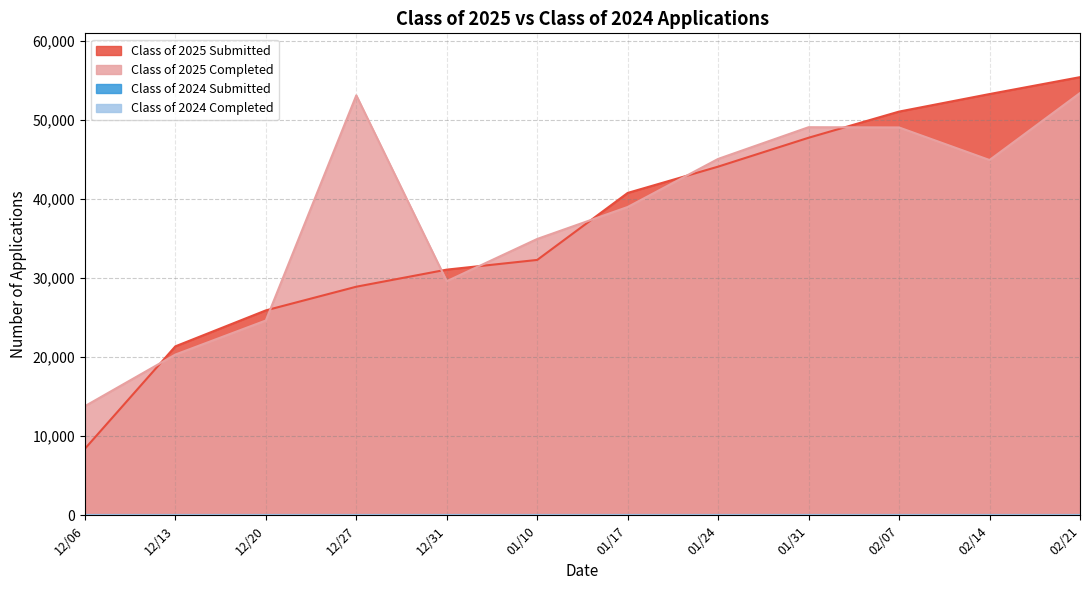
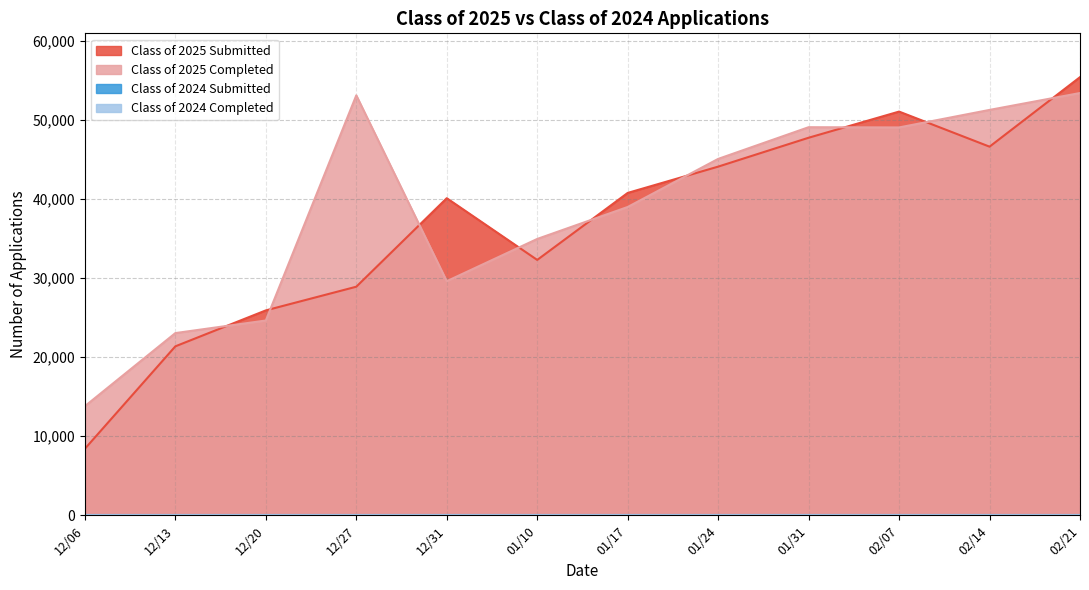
  {
    "Class of 2025 Submitted": {
      "12/06": "8,000",
      "12/13": "21,000",
      "12/20": "26,000",
      "12/27": "29,000",
-     "12/31": "31,000",
+     "12/31": "40,000",
      "01/10": "32,000",
      "01/17": "41,000",
      "01/24": "44,000",
      "01/31": "48,000",
      "02/07": "51,000",
-     "02/14": "53,000",
+     "02/14": "47,000",
      "02/21": "55,000"
    },
    "Class of 2025 Completed": {
      "12/06": "14,000",
-     "12/13": "20,000",
+     "12/13": "23,000",
      "12/20": "25,000",
      "12/27": "53,000",
      "12/31": "30,000",
      "01/10": "35,000",
      "01/17": "39,000",
      "01/24": "45,000",
      "01/31": "49,000",
      "02/07": "49,000",
-     "02/14": "45,000",
+     "02/14": "51,000",
      "02/21": "53,000"
    },
    "Class of 2024 Completed": {
      "12/06": "0",
      "12/13": "0",
      "12/20": "0",
      "12/27": "0",
      "12/31": "0",
      "01/10": "0",
      "01/17": "0",
      "01/24": "0",
      "01/31": "0",
      "02/07": "0",
      "02/14": "0",
      "02/21": "0"
    }
  }
